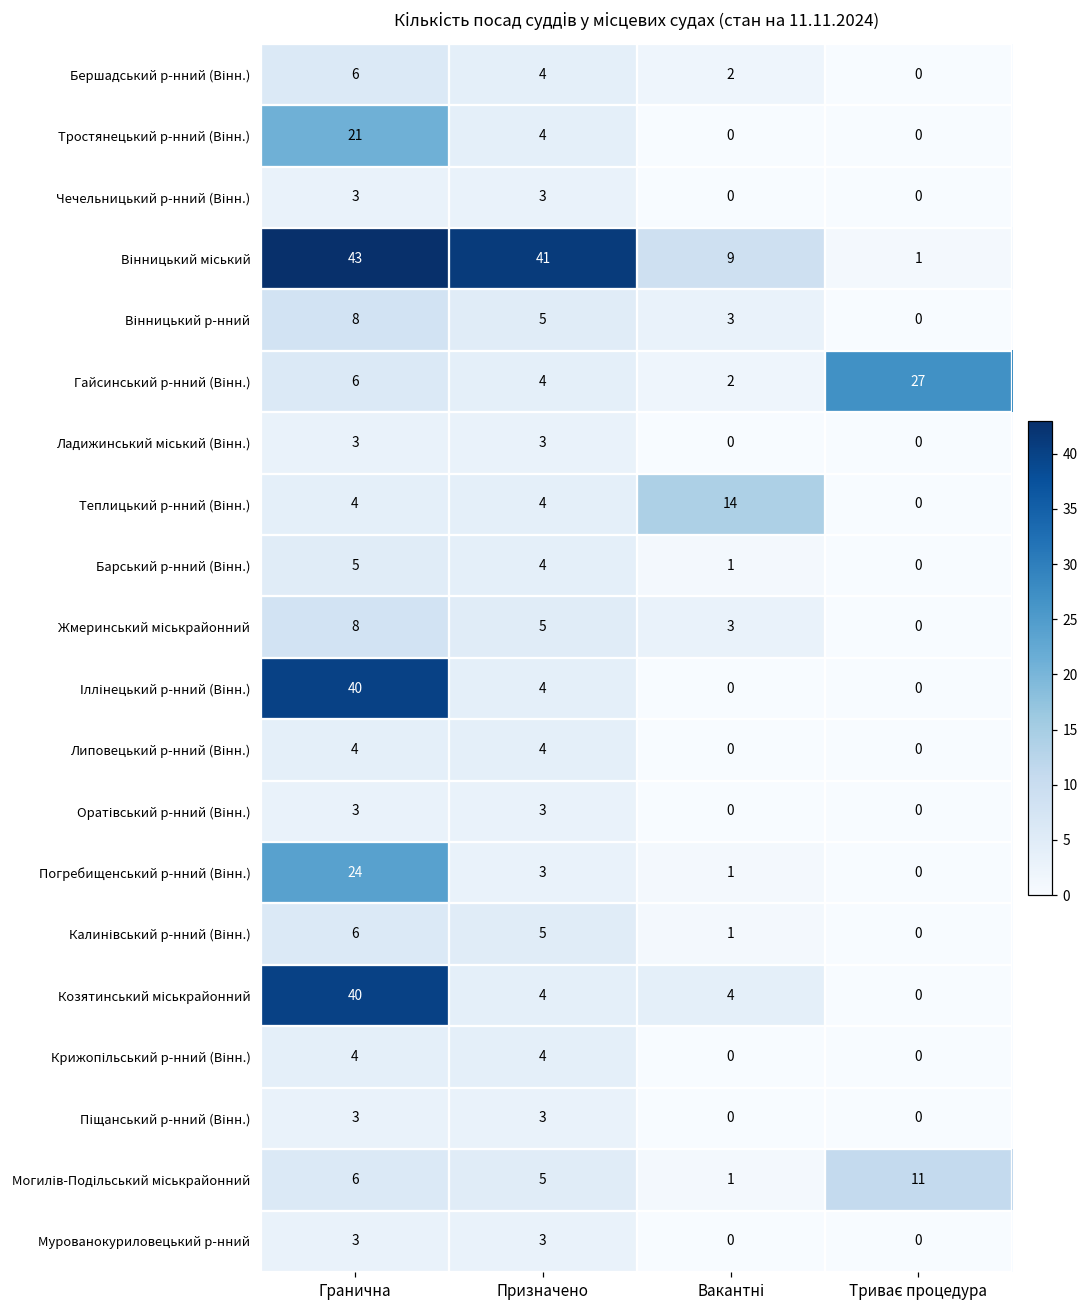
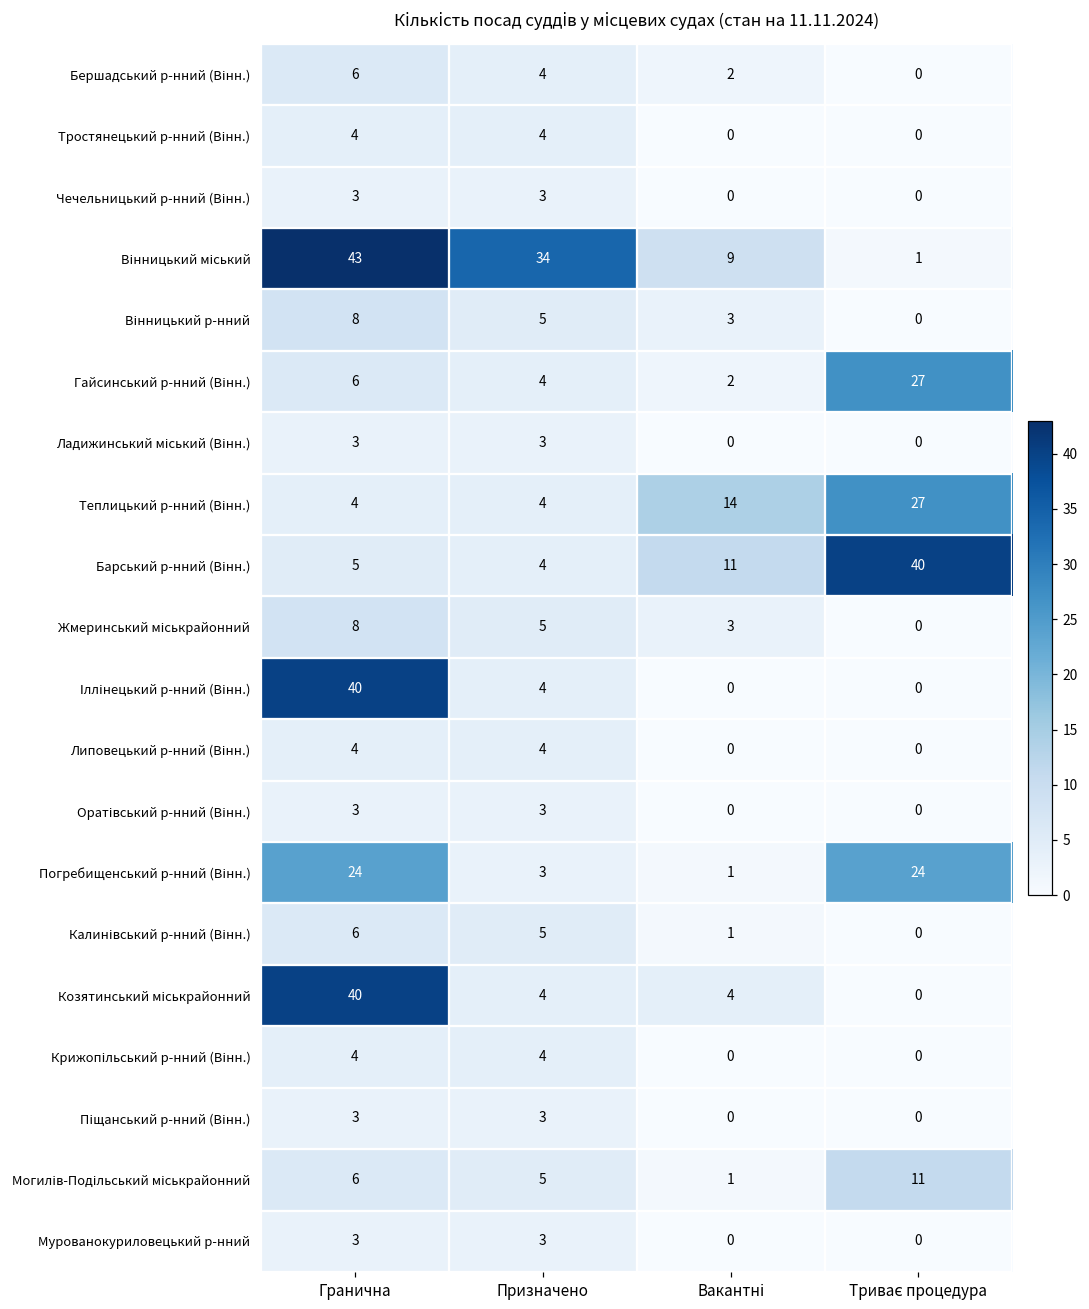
  {
    "Бершадський р-нний (Вінн.)": {
      "Гранична": 6,
      "Призначено": 4,
      "Вакантні": 2,
      "Триває процедура": 0
    },
    "Тростянецький р-нний (Вінн.)": {
-     "Гранична": 21,
+     "Гранична": 4,
      "Призначено": 4,
      "Вакантні": 0,
      "Триває процедура": 0
    },
    "Чечельницький р-нний (Вінн.)": {
      "Гранична": 3,
      "Призначено": 3,
      "Вакантні": 0,
      "Триває процедура": 0
    },
    "Вінницький міський": {
      "Гранична": 43,
-     "Призначено": 41,
+     "Призначено": 34,
      "Вакантні": 9,
      "Триває процедура": 1
    },
    "Вінницький р-нний": {
      "Гранична": 8,
      "Призначено": 5,
      "Вакантні": 3,
      "Триває процедура": 0
    },
    "Гайсинський р-нний (Вінн.)": {
      "Гранична": 6,
      "Призначено": 4,
      "Вакантні": 2,
      "Триває процедура": 27
    },
    "Ладижинський міський (Вінн.)": {
      "Гранична": 3,
      "Призначено": 3,
      "Вакантні": 0,
      "Триває процедура": 0
    },
    "Теплицький р-нний (Вінн.)": {
      "Гранична": 4,
      "Призначено": 4,
      "Вакантні": 14,
-     "Триває процедура": 0
+     "Триває процедура": 27
    },
    "Барський р-нний (Вінн.)": {
      "Гранична": 5,
      "Призначено": 4,
-     "Вакантні": 1,
-     "Триває процедура": 0
+     "Вакантні": 11,
+     "Триває процедура": 40
    },
    "Жмеринський міськрайонний": {
      "Гранична": 8,
      "Призначено": 5,
      "Вакантні": 3,
      "Триває процедура": 0
    },
    "Іллінецький р-нний (Вінн.)": {
      "Гранична": 40,
      "Призначено": 4,
      "Вакантні": 0,
      "Триває процедура": 0
    },
    "Липовецький р-нний (Вінн.)": {
      "Гранична": 4,
      "Призначено": 4,
      "Вакантні": 0,
      "Триває процедура": 0
    },
    "Оратівський р-нний (Вінн.)": {
      "Гранична": 3,
      "Призначено": 3,
      "Вакантні": 0,
      "Триває процедура": 0
    },
    "Погребищенський р-нний (Вінн.)": {
      "Гранична": 24,
      "Призначено": 3,
      "Вакантні": 1,
-     "Триває процедура": 0
+     "Триває процедура": 24
    },
    "Калинівський р-нний (Вінн.)": {
      "Гранична": 6,
      "Призначено": 5,
      "Вакантні": 1,
      "Триває процедура": 0
    },
    "Козятинський міськрайонний": {
      "Гранична": 40,
      "Призначено": 4,
      "Вакантні": 4,
      "Триває процедура": 0
    },
    "Крижопільський р-нний (Вінн.)": {
      "Гранична": 4,
      "Призначено": 4,
      "Вакантні": 0,
      "Триває процедура": 0
    },
    "Піщанський р-нний (Вінн.)": {
      "Гранична": 3,
      "Призначено": 3,
      "Вакантні": 0,
      "Триває процедура": 0
    },
    "Могилів-Подільський міськрайонний": {
      "Гранична": 6,
      "Призначено": 5,
      "Вакантні": 1,
      "Триває процедура": 11
    },
    "Мурованокуриловецький р-нний": {
      "Гранична": 3,
      "Призначено": 3,
      "Вакантні": 0,
      "Триває процедура": 0
    }
  }
